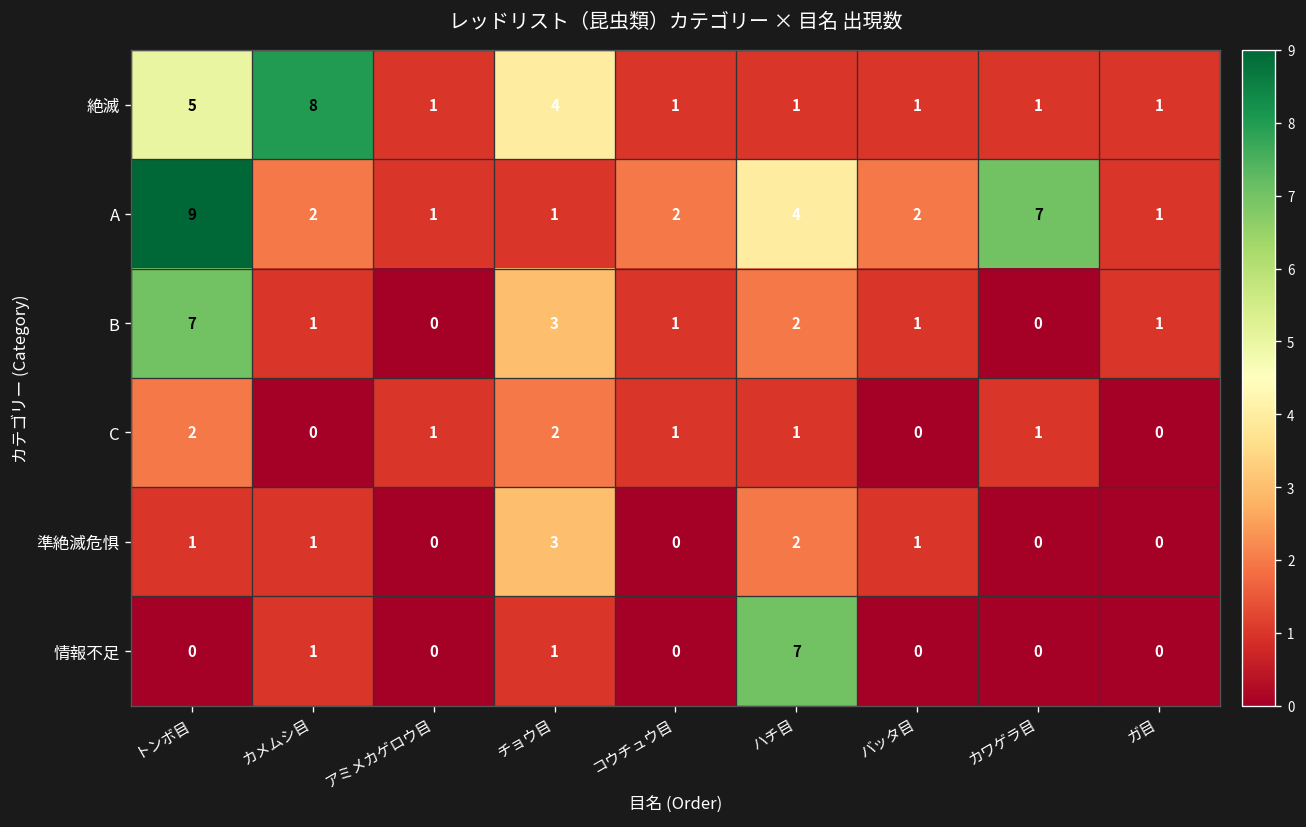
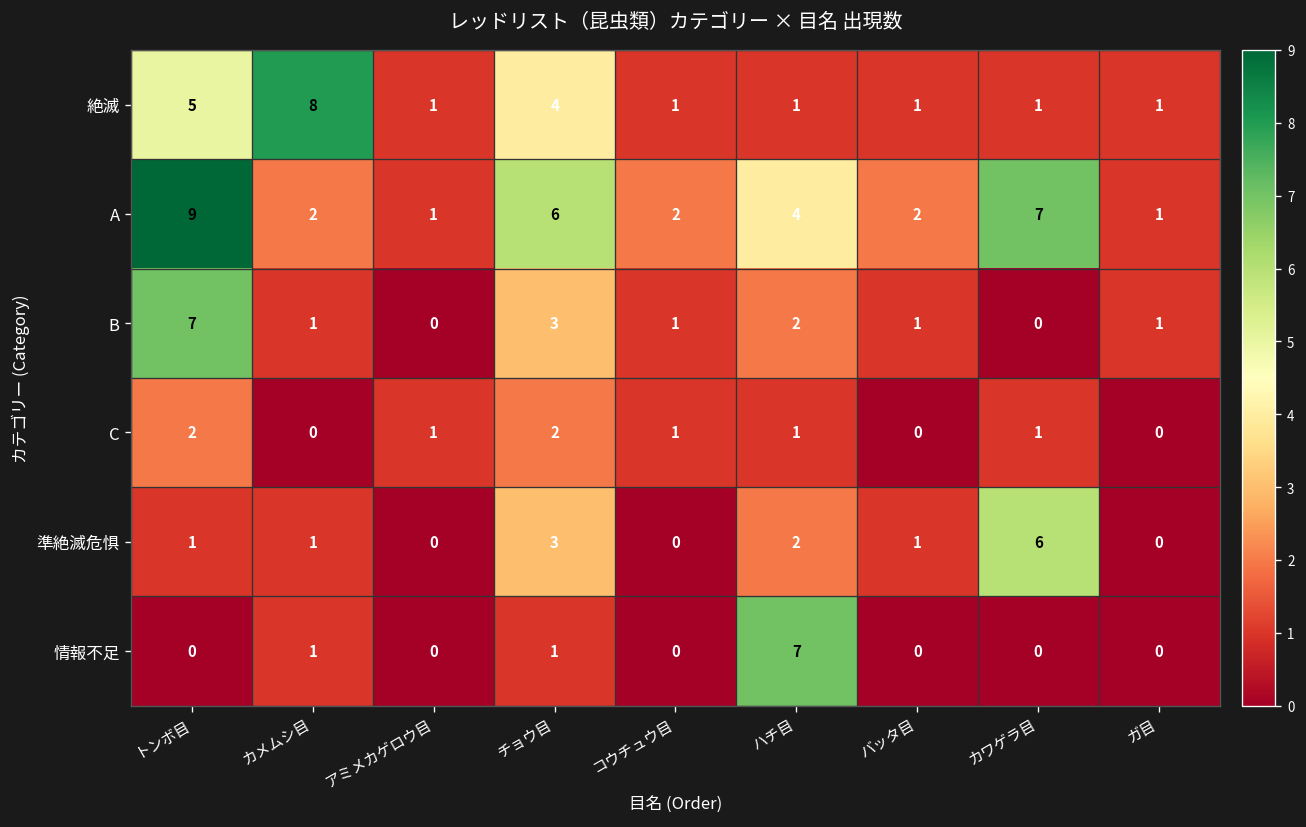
  {
    "絶滅": {
      "トンボ目": 5,
      "カメムシ目": 8,
      "アミメカゲロウ目": 1,
      "チョウ目": 4,
      "コウチュウ目": 1,
      "ハチ目": 1,
      "バッタ目": 1,
      "カワゲラ目": 1,
      "ガ目": 1
    },
    "A": {
      "トンボ目": 9,
      "カメムシ目": 2,
      "アミメカゲロウ目": 1,
-     "チョウ目": 1,
+     "チョウ目": 6,
      "コウチュウ目": 2,
      "ハチ目": 4,
      "バッタ目": 2,
      "カワゲラ目": 7,
      "ガ目": 1
    },
    "B": {
      "トンボ目": 7,
      "カメムシ目": 1,
      "アミメカゲロウ目": 0,
      "チョウ目": 3,
      "コウチュウ目": 1,
      "ハチ目": 2,
      "バッタ目": 1,
      "カワゲラ目": 0,
      "ガ目": 1
    },
    "C": {
      "トンボ目": 2,
      "カメムシ目": 0,
      "アミメカゲロウ目": 1,
      "チョウ目": 2,
      "コウチュウ目": 1,
      "ハチ目": 1,
      "バッタ目": 0,
      "カワゲラ目": 1,
      "ガ目": 0
    },
    "準絶滅危惧": {
      "トンボ目": 1,
      "カメムシ目": 1,
      "アミメカゲロウ目": 0,
      "チョウ目": 3,
      "コウチュウ目": 0,
      "ハチ目": 2,
      "バッタ目": 1,
-     "カワゲラ目": 0,
+     "カワゲラ目": 6,
      "ガ目": 0
    },
    "情報不足": {
      "トンボ目": 0,
      "カメムシ目": 1,
      "アミメカゲロウ目": 0,
      "チョウ目": 1,
      "コウチュウ目": 0,
      "ハチ目": 7,
      "バッタ目": 0,
      "カワゲラ目": 0,
      "ガ目": 0
    }
  }
